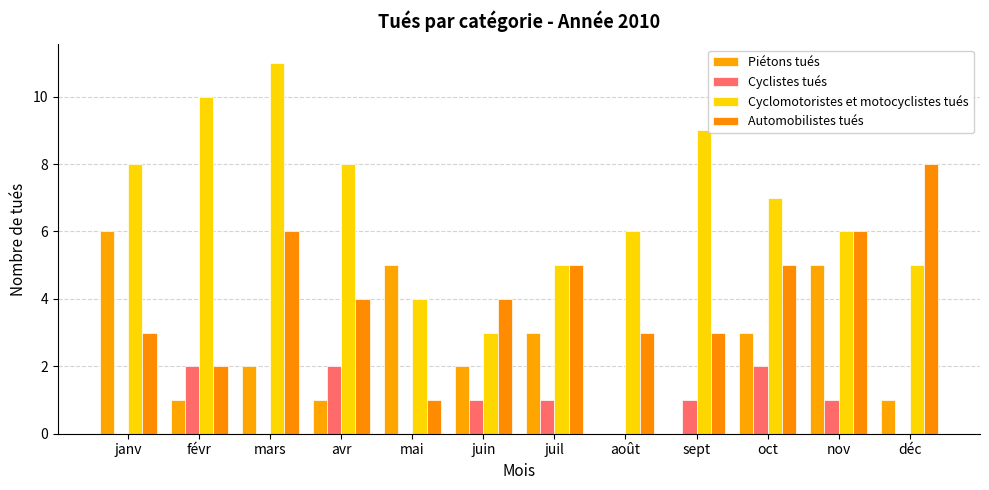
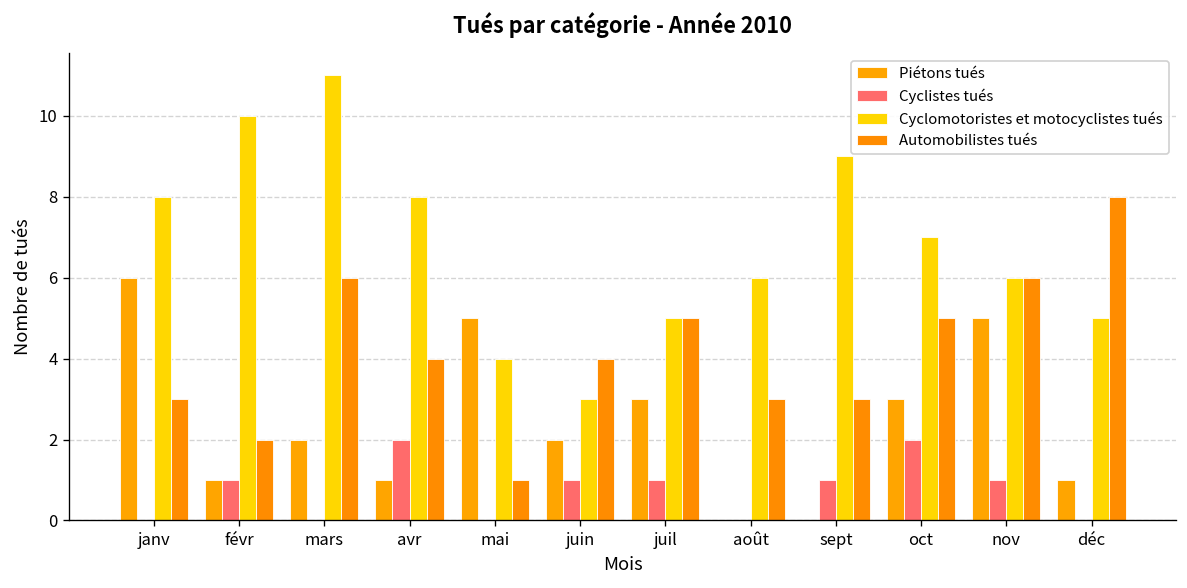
  {
    "Cyclistes tués": {
      "janv": 0,
-     "févr": 2,
+     "févr": 1,
      "mars": 0,
      "avr": 2,
      "mai": 0,
      "juin": 1,
      "juil": 1,
      "août": 0,
      "sept": 1,
      "oct": 2,
      "nov": 1,
      "déc": 0
    }
  }
